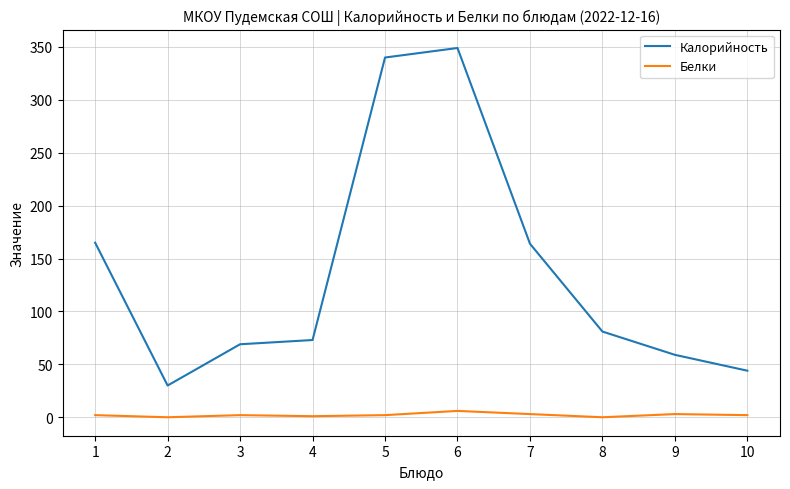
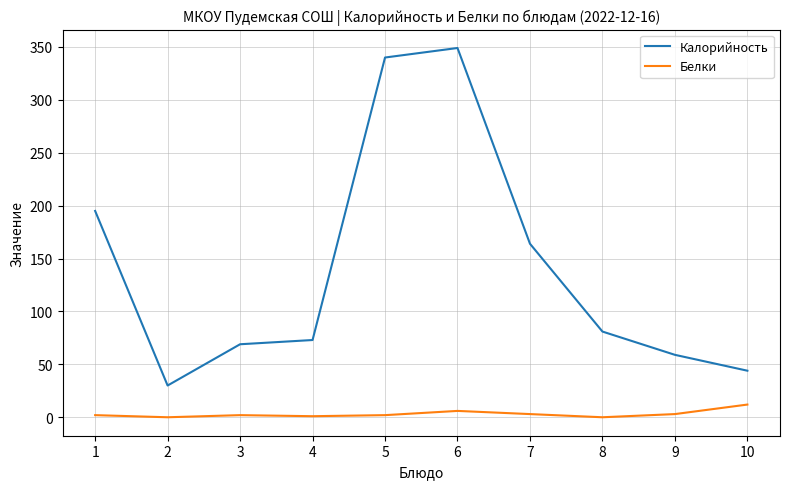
  {
    "Калорийность": {
-     "1": 165,
+     "1": 195,
      "2": 30,
      "3": 69,
      "4": 73,
      "5": 340,
      "6": 349,
      "7": 164,
      "8": 81,
      "9": 59,
      "10": 44
    },
    "Белки": {
      "1": 2,
      "2": 0,
      "3": 2,
      "4": 1,
      "5": 2,
      "6": 6,
      "7": 3,
      "8": 0,
      "9": 3,
-     "10": 2
+     "10": 12
    }
  }
